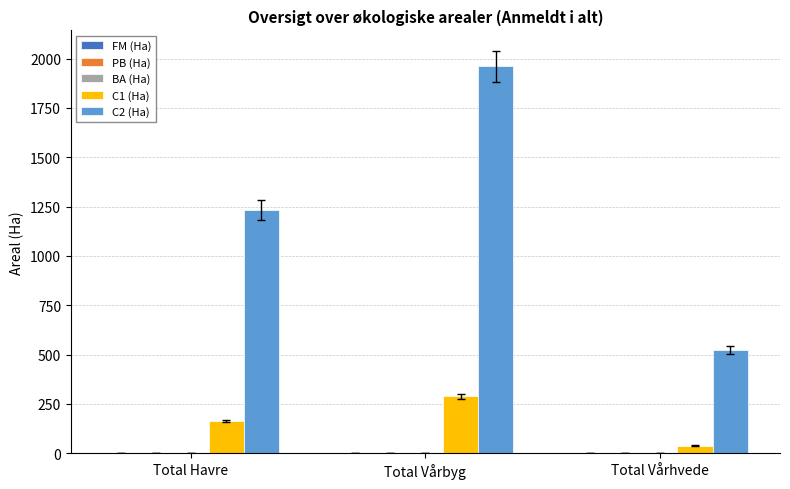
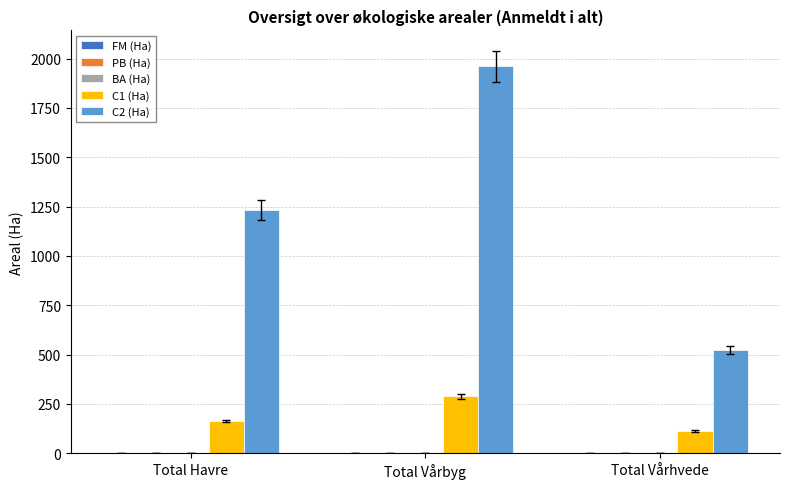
  {
    "PB (Ha)": {
      "Total Havre": 0,
      "Total Vårbyg": 0,
      "Total Vårhvede": 0
    },
    "BA (Ha)": {
      "Total Havre": 0,
      "Total Vårbyg": 0,
      "Total Vårhvede": 0
    },
    "C1 (Ha)": {
      "Total Havre": 160,
      "Total Vårbyg": 290,
-     "Total Vårhvede": 40
+     "Total Vårhvede": 110
    }
  }
